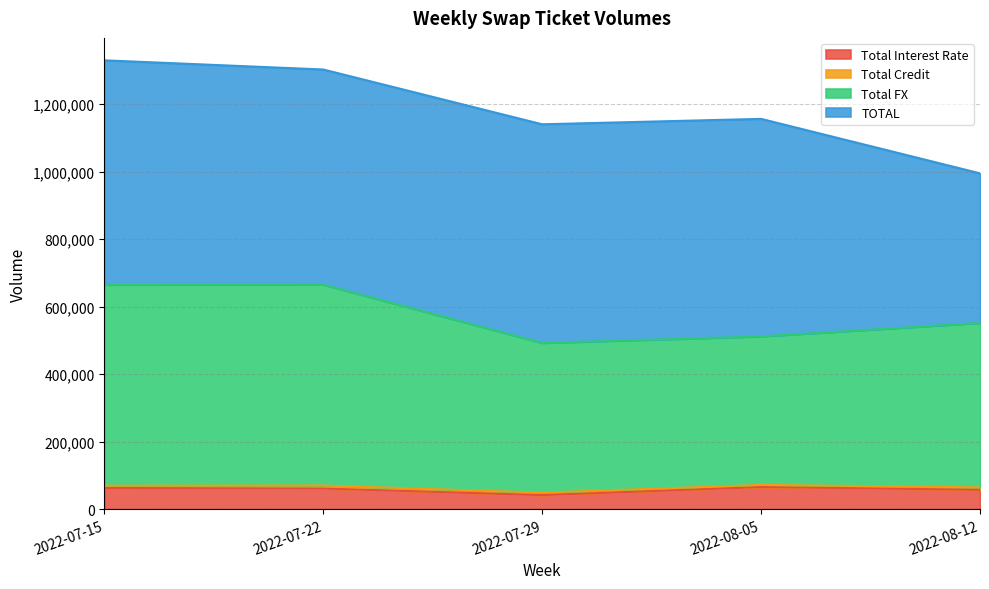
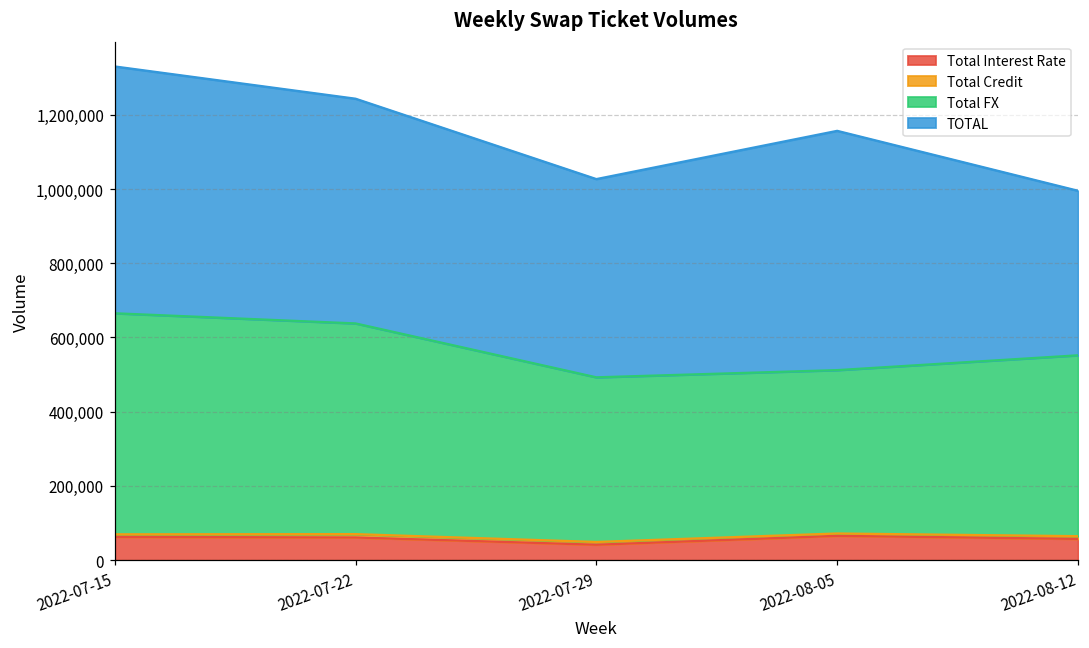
  {
    "Total Interest Rate": {
      "2022-07-22": "60,000"
    },
    "Total Credit": {
      "2022-07-22": "10,000"
    },
    "Total FX": {
      "2022-07-15": "600,000",
-     "2022-07-22": "600,000",
+     "2022-07-22": "570,000",
      "2022-07-29": "440,000",
      "2022-08-05": "440,000",
      "2022-08-12": "490,000"
    },
    "TOTAL": {
      "2022-07-15": "670,000",
-     "2022-07-22": "640,000",
-     "2022-07-29": "650,000",
+     "2022-07-22": "610,000",
+     "2022-07-29": "530,000",
      "2022-08-05": "640,000",
      "2022-08-12": "440,000"
    }
  }
